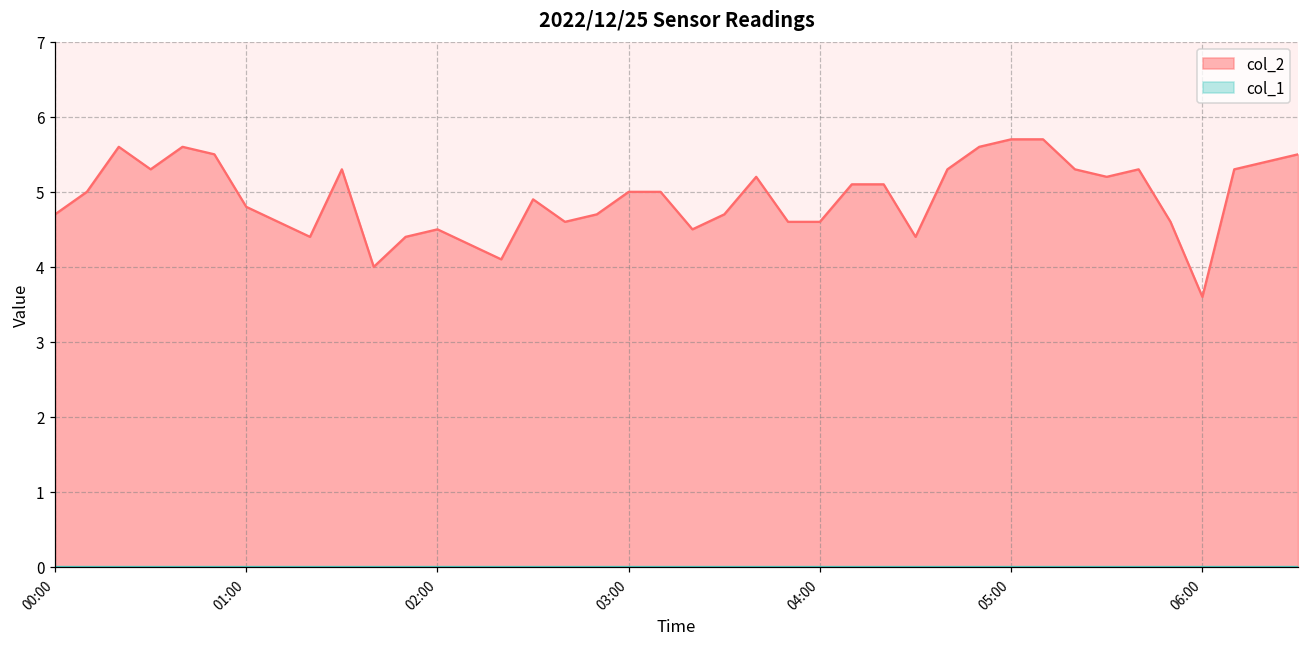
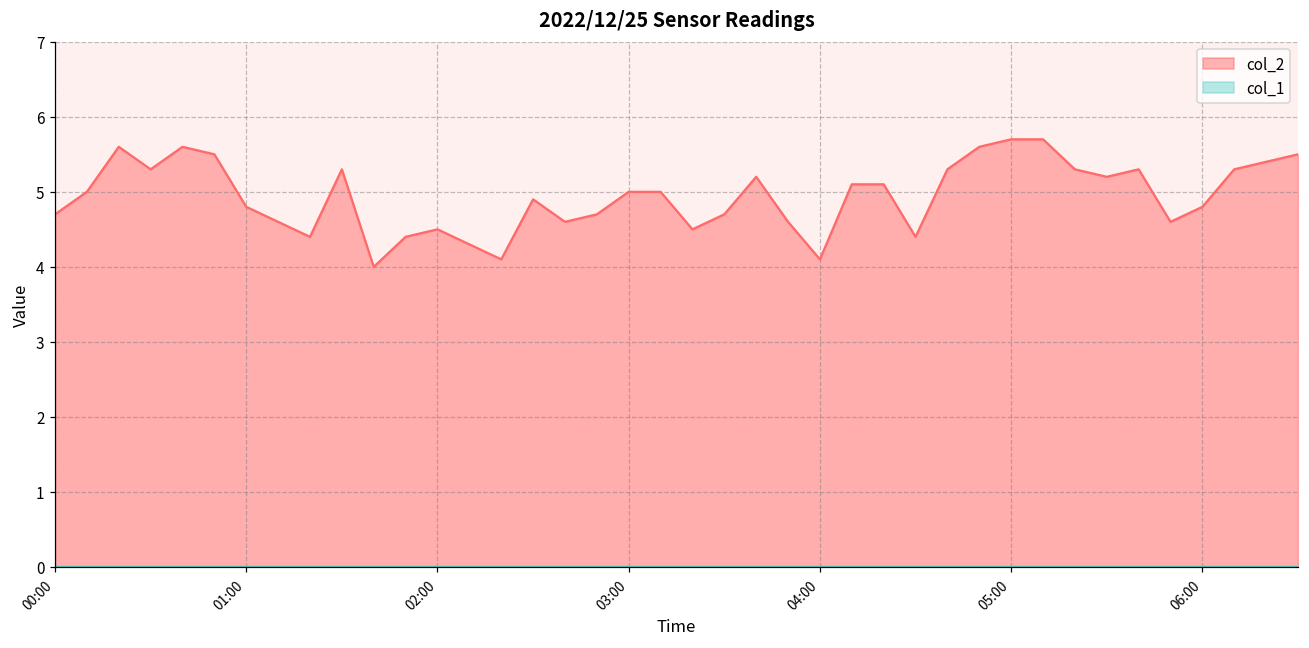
  {
    "col_2": {
      "00:00": 4.7,
      "01:00": 4.8,
      "02:00": 4.5,
      "03:00": 5.0,
-     "04:00": 4.6,
+     "04:00": 4.1,
      "05:00": 5.7,
-     "06:00": 3.6
+     "06:00": 4.8
    },
    "col_1": {
      "00:00": 0.0,
      "01:00": 0.0,
      "02:00": 0.0,
      "03:00": 0.0,
      "04:00": 0.0,
      "05:00": 0.0,
      "06:00": 0.0
    }
  }
